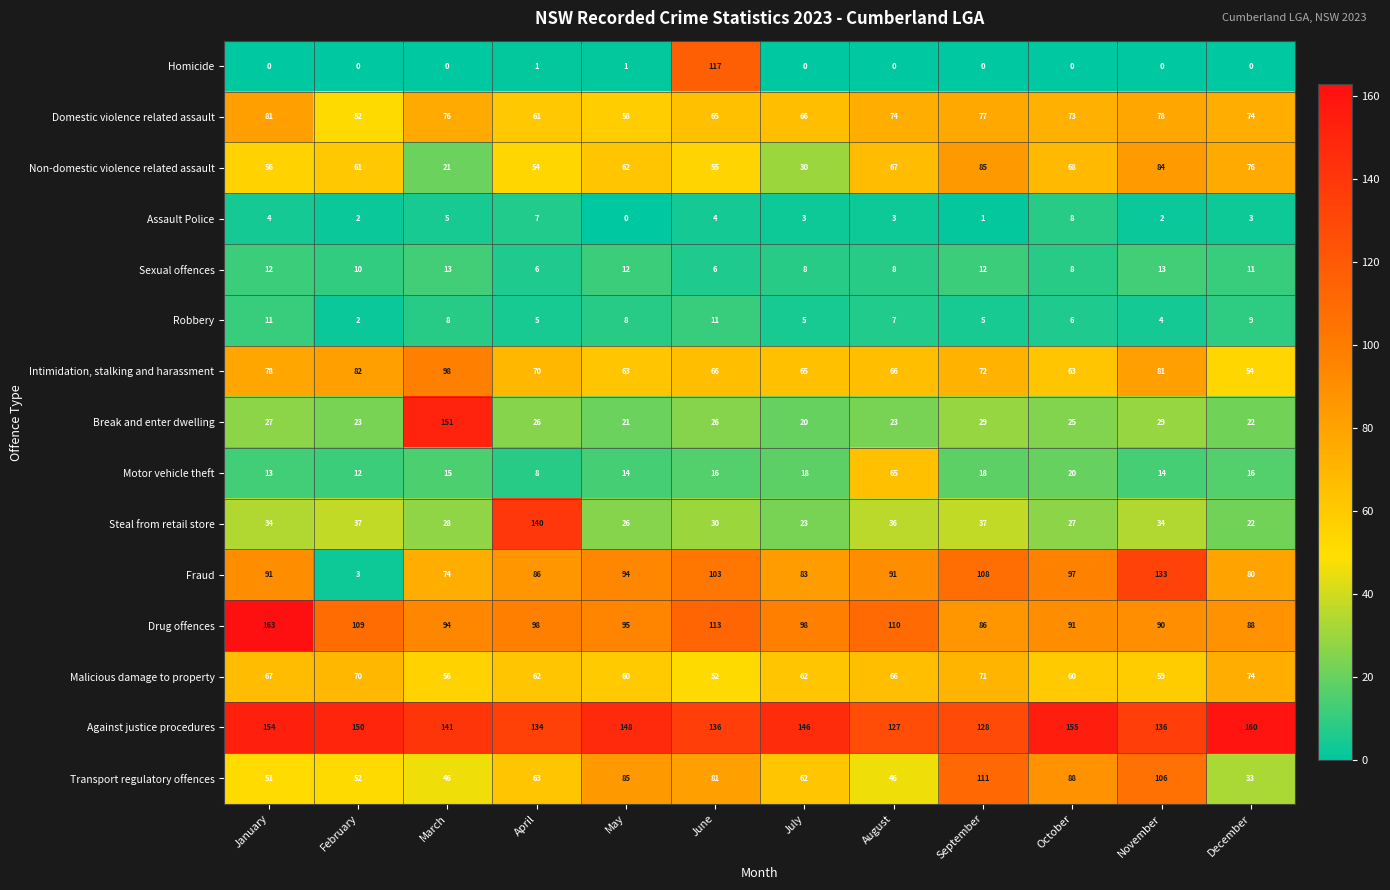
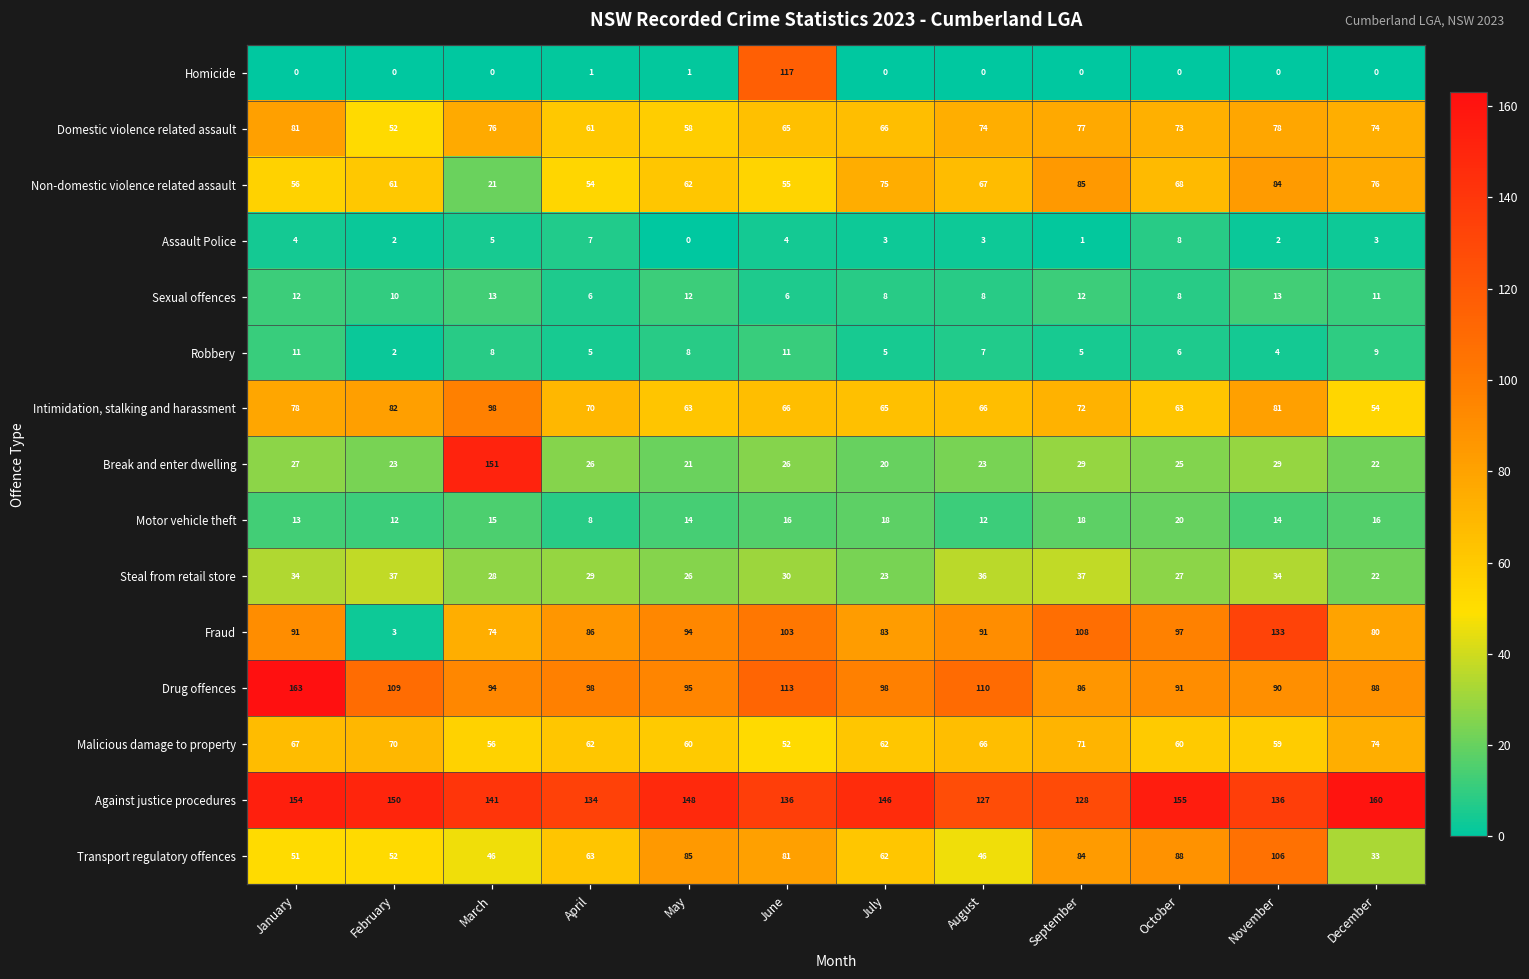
  {
    "Homicide": {
      "January": 0,
      "February": 0,
      "March": 0,
      "April": 1,
      "May": 1,
      "June": 117,
      "July": 0,
      "August": 0,
      "September": 0,
      "October": 0,
      "November": 0,
      "December": 0
    },
    "Domestic violence related assault": {
      "January": 81,
      "February": 52,
      "March": 76,
      "April": 61,
      "May": 58,
      "June": 65,
      "July": 66,
      "August": 74,
      "September": 77,
      "October": 73,
      "November": 78,
      "December": 74
    },
    "Non-domestic violence related assault": {
      "January": 56,
      "February": 61,
      "March": 21,
      "April": 54,
      "May": 62,
      "June": 55,
-     "July": 30,
+     "July": 75,
      "August": 67,
      "September": 85,
      "October": 68,
      "November": 84,
      "December": 76
    },
    "Assault Police": {
      "January": 4,
      "February": 2,
      "March": 5,
      "April": 7,
      "May": 0,
      "June": 4,
      "July": 3,
      "August": 3,
      "September": 1,
      "October": 8,
      "November": 2,
      "December": 3
    },
    "Sexual offences": {
      "January": 12,
      "February": 10,
      "March": 13,
      "April": 6,
      "May": 12,
      "June": 6,
      "July": 8,
      "August": 8,
      "September": 12,
      "October": 8,
      "November": 13,
      "December": 11
    },
    "Robbery": {
      "January": 11,
      "February": 2,
      "March": 8,
      "April": 5,
      "May": 8,
      "June": 11,
      "July": 5,
      "August": 7,
      "September": 5,
      "October": 6,
      "November": 4,
      "December": 9
    },
    "Intimidation, stalking and harassment": {
      "January": 78,
      "February": 82,
      "March": 98,
      "April": 70,
      "May": 63,
      "June": 66,
      "July": 65,
      "August": 66,
      "September": 72,
      "October": 63,
      "November": 81,
      "December": 54
    },
    "Break and enter dwelling": {
      "January": 27,
      "February": 23,
      "March": 151,
      "April": 26,
      "May": 21,
      "June": 26,
      "July": 20,
      "August": 23,
      "September": 29,
      "October": 25,
      "November": 29,
      "December": 22
    },
    "Motor vehicle theft": {
      "January": 13,
      "February": 12,
      "March": 15,
      "April": 8,
      "May": 14,
      "June": 16,
      "July": 18,
-     "August": 65,
+     "August": 12,
      "September": 18,
      "October": 20,
      "November": 14,
      "December": 16
    },
    "Steal from retail store": {
      "January": 34,
      "February": 37,
      "March": 28,
-     "April": 140,
+     "April": 29,
      "May": 26,
      "June": 30,
      "July": 23,
      "August": 36,
      "September": 37,
      "October": 27,
      "November": 34,
      "December": 22
    },
    "Fraud": {
      "January": 91,
      "February": 3,
      "March": 74,
      "April": 86,
      "May": 94,
      "June": 103,
      "July": 83,
      "August": 91,
      "September": 108,
      "October": 97,
      "November": 133,
      "December": 80
    },
    "Drug offences": {
      "January": 163,
      "February": 109,
      "March": 94,
      "April": 98,
      "May": 95,
      "June": 113,
      "July": 98,
      "August": 110,
      "September": 86,
      "October": 91,
      "November": 90,
      "December": 88
    },
    "Malicious damage to property": {
      "January": 67,
      "February": 70,
      "March": 56,
      "April": 62,
      "May": 60,
      "June": 52,
      "July": 62,
      "August": 66,
      "September": 71,
      "October": 60,
      "November": 59,
      "December": 74
    },
    "Against justice procedures": {
      "January": 154,
      "February": 150,
      "March": 141,
      "April": 134,
      "May": 148,
      "June": 136,
      "July": 146,
      "August": 127,
      "September": 128,
      "October": 155,
      "November": 136,
      "December": 160
    },
    "Transport regulatory offences": {
      "January": 51,
      "February": 52,
      "March": 46,
      "April": 63,
      "May": 85,
      "June": 81,
      "July": 62,
      "August": 46,
-     "September": 111,
+     "September": 84,
      "October": 88,
      "November": 106,
      "December": 33
    }
  }
